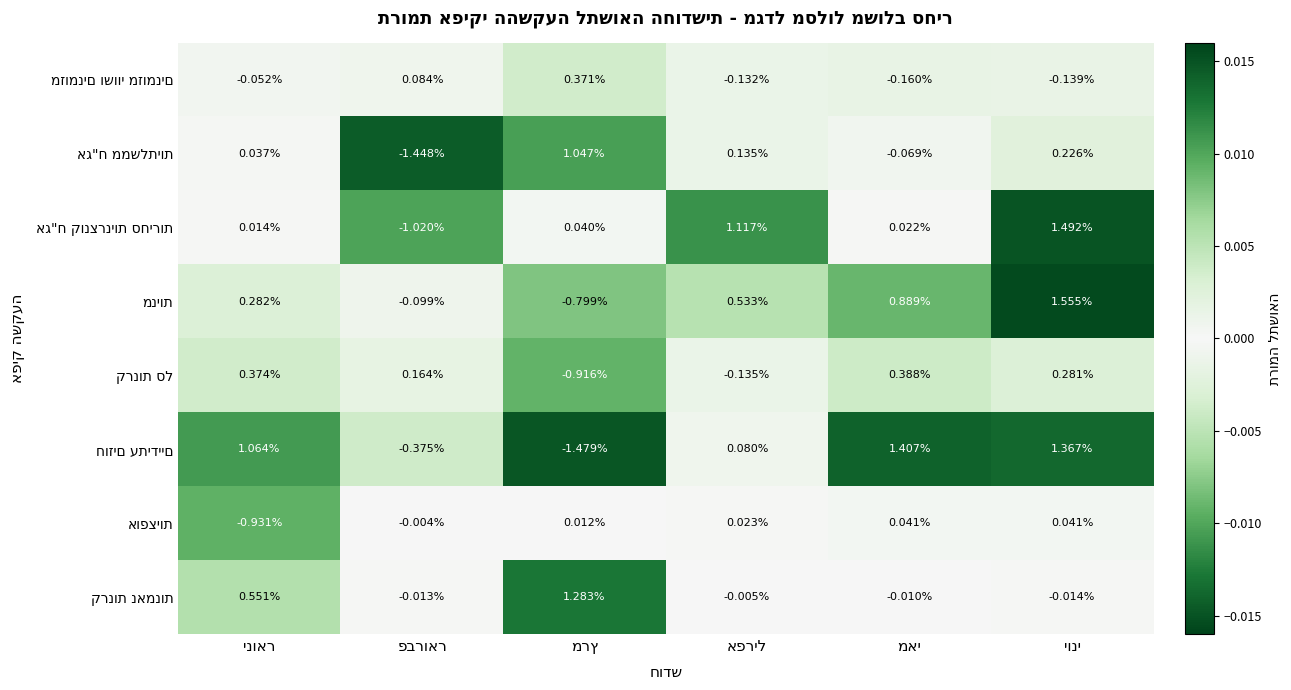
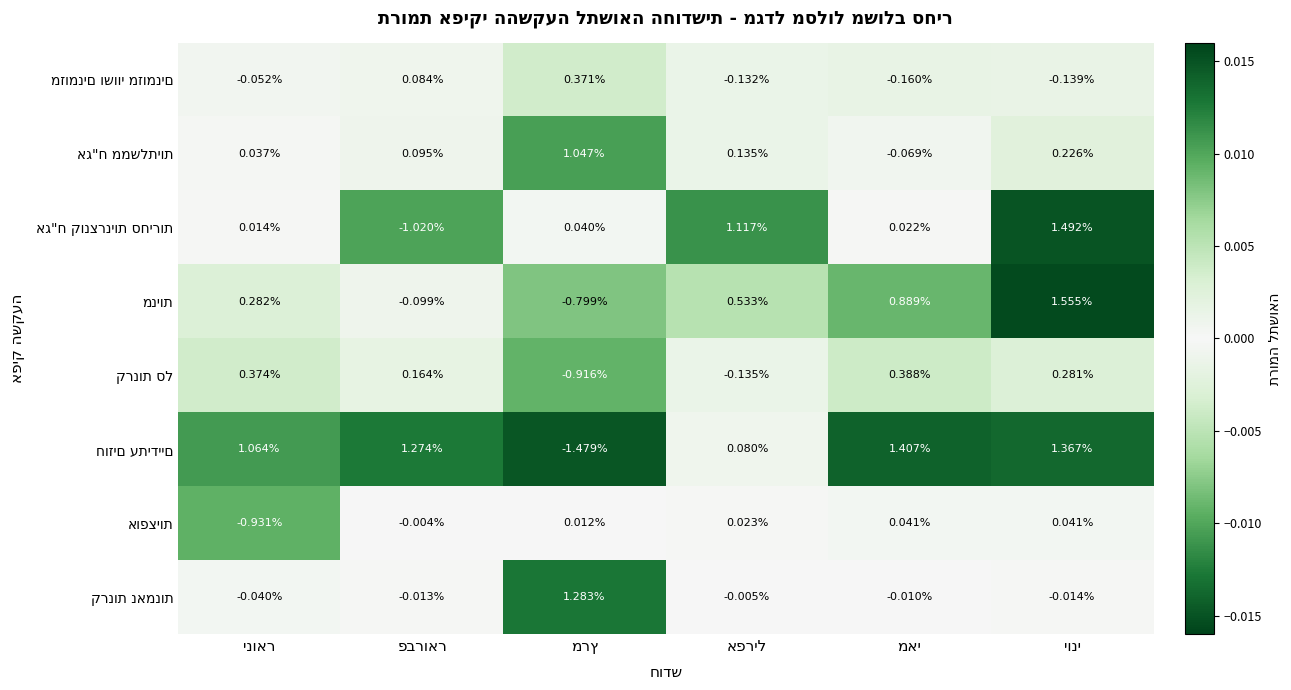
  {
    "מזומנים ושווי מזומנים": {
      "ינואר": "-0.052%",
      "פברואר": "0.084%",
      "מרץ": "0.371%",
      "אפריל": "-0.132%",
      "מאי": "-0.160%",
      "יוני": "-0.139%"
    },
    "אג\"ח ממשלתיות": {
      "ינואר": "0.037%",
-     "פברואר": "-1.448%",
+     "פברואר": "0.095%",
      "מרץ": "1.047%",
      "אפריל": "0.135%",
      "מאי": "-0.069%",
      "יוני": "0.226%"
    },
    "אג\"ח קונצרניות סחירות": {
      "ינואר": "0.014%",
      "פברואר": "-1.020%",
      "מרץ": "0.040%",
      "אפריל": "1.117%",
      "מאי": "0.022%",
      "יוני": "1.492%"
    },
    "מניות": {
      "ינואר": "0.282%",
      "פברואר": "-0.099%",
      "מרץ": "-0.799%",
      "אפריל": "0.533%",
      "מאי": "0.889%",
      "יוני": "1.555%"
    },
    "קרנות סל": {
      "ינואר": "0.374%",
      "פברואר": "0.164%",
      "מרץ": "-0.916%",
      "אפריל": "-0.135%",
      "מאי": "0.388%",
      "יוני": "0.281%"
    },
    "חוזים עתידיים": {
      "ינואר": "1.064%",
-     "פברואר": "-0.375%",
+     "פברואר": "1.274%",
      "מרץ": "-1.479%",
      "אפריל": "0.080%",
      "מאי": "1.407%",
      "יוני": "1.367%"
    },
    "אופציות": {
      "ינואר": "-0.931%",
      "פברואר": "-0.004%",
      "מרץ": "0.012%",
      "אפריל": "0.023%",
      "מאי": "0.041%",
      "יוני": "0.041%"
    },
    "קרנות נאמנות": {
-     "ינואר": "0.551%",
+     "ינואר": "-0.040%",
      "פברואר": "-0.013%",
      "מרץ": "1.283%",
      "אפריל": "-0.005%",
      "מאי": "-0.010%",
      "יוני": "-0.014%"
    }
  }
